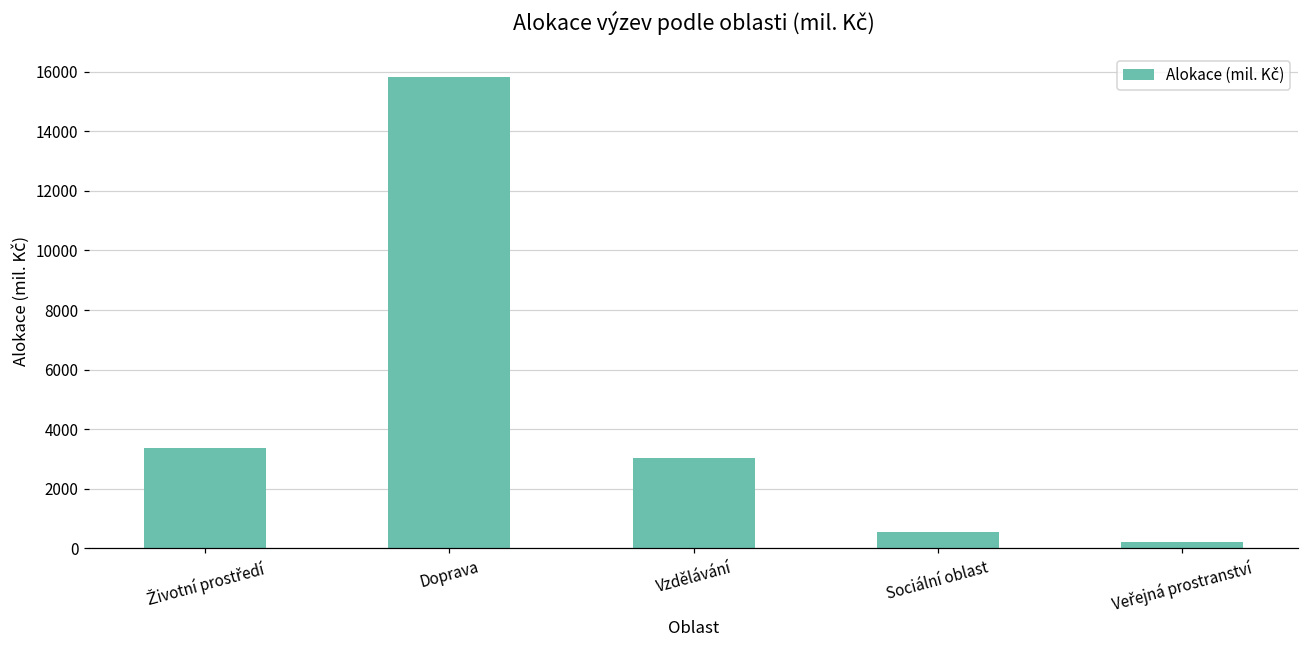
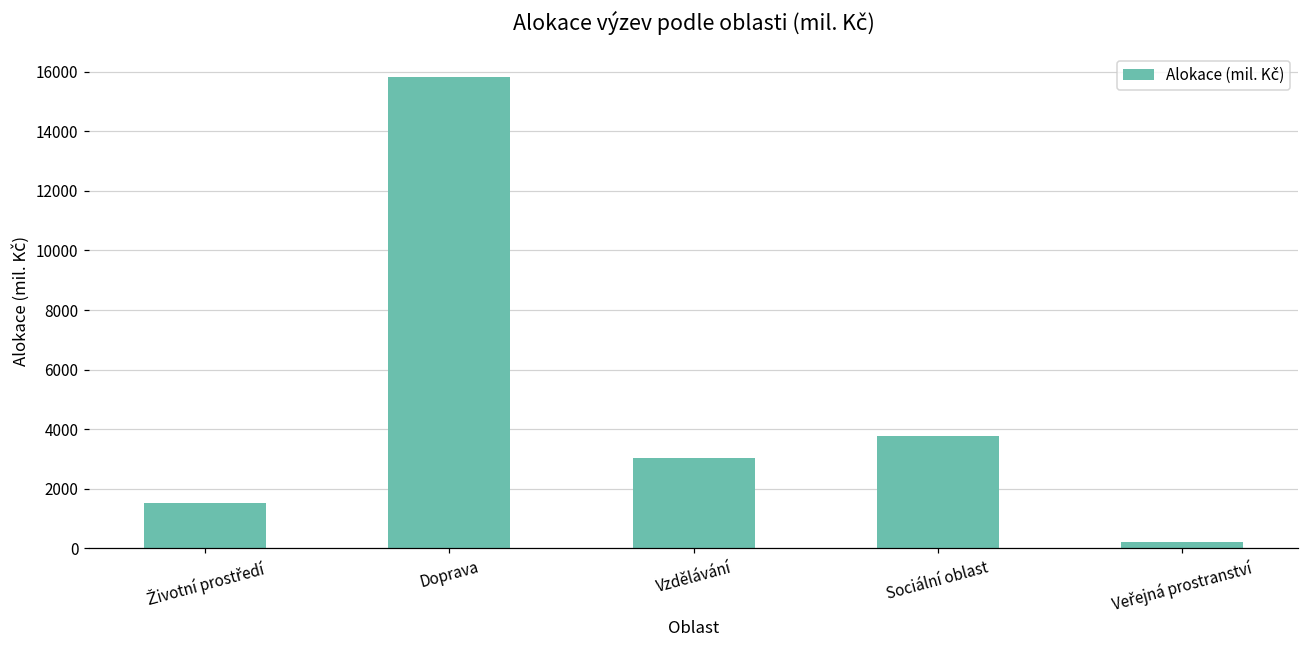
  {
-   "Životní prostředí": 3400,
+   "Životní prostředí": 1500,
    "Doprava": 15800,
    "Vzdělávání": 3000,
-   "Sociální oblast": 600,
+   "Sociální oblast": 3800,
    "Veřejná prostranství": 200
  }
